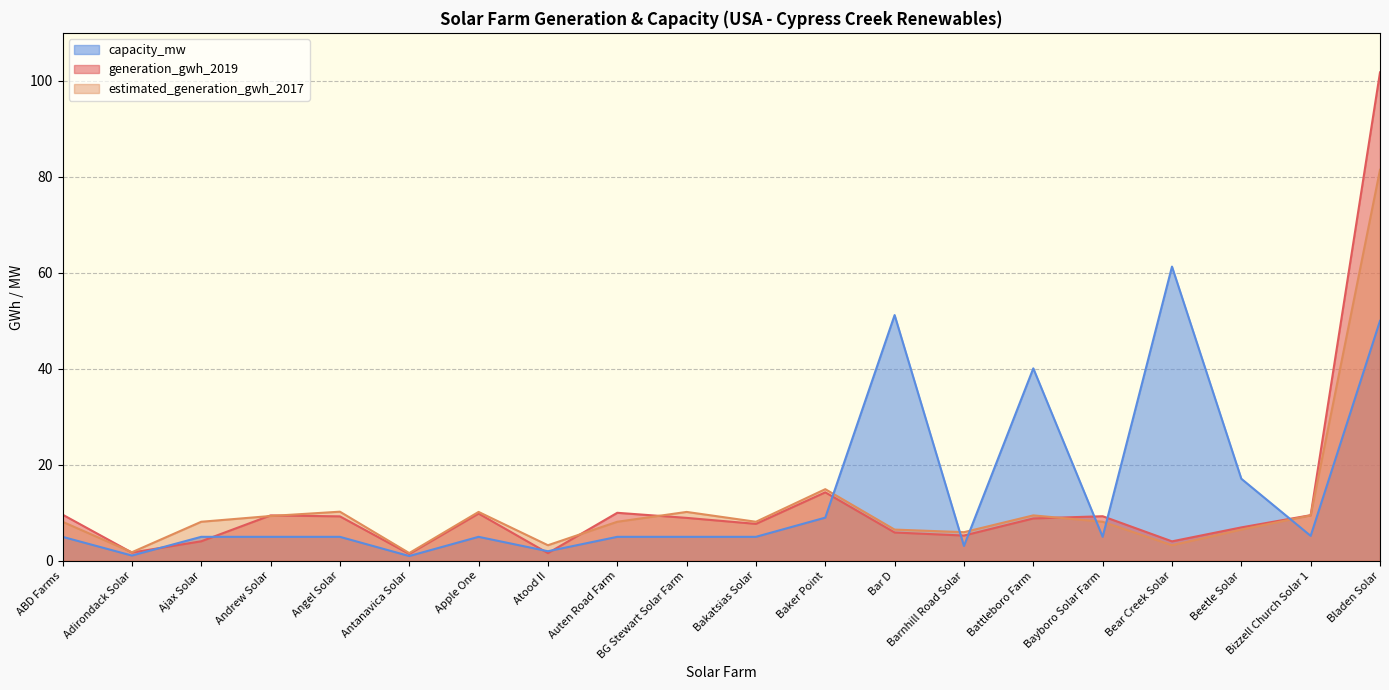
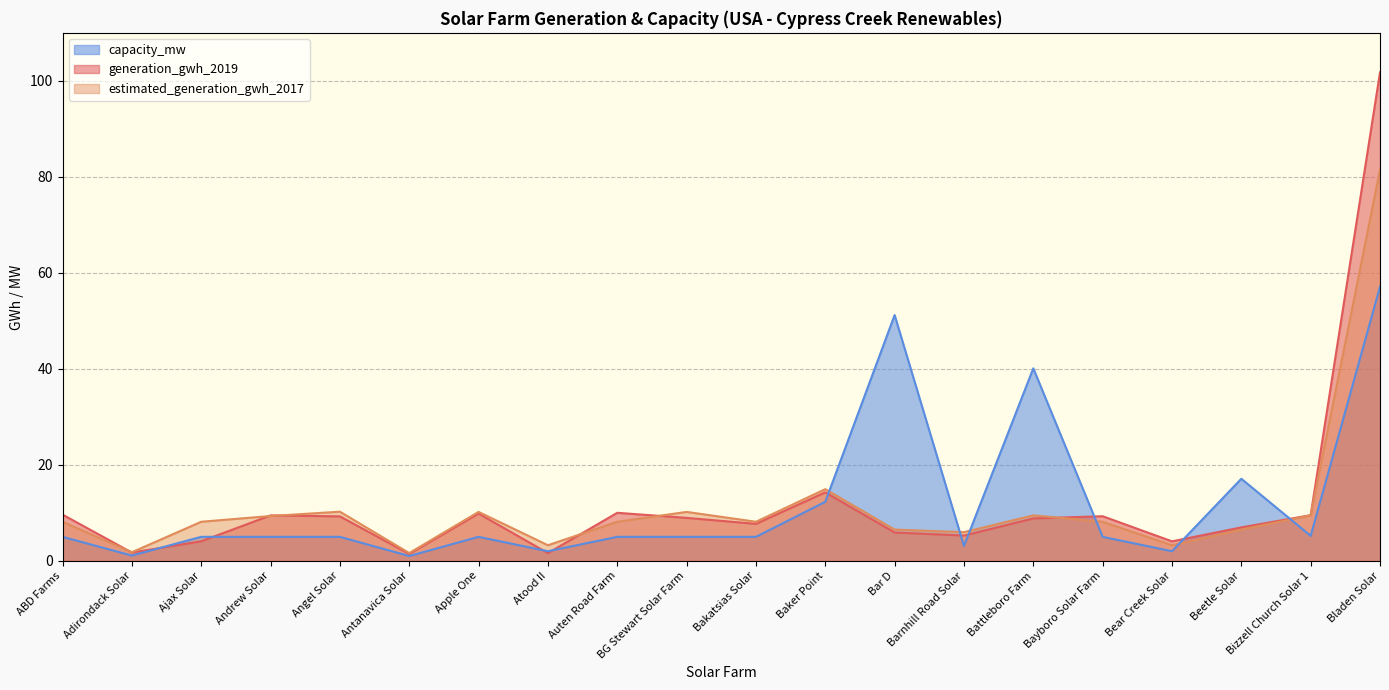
  {
    "capacity_mw": {
      "ABD Farms": 5,
      "Adirondack Solar": 1,
      "Ajax Solar": 5,
      "Andrew Solar": 5,
      "Angel Solar": 5,
      "Apple One": 5,
      "Auten Road Farm": 5,
      "BG Stewart Solar Farm": 5,
      "Bakatsias Solar": 5,
-     "Baker Point": 9,
+     "Baker Point": 12,
      "Bar D": 51,
      "Barnhill Road Solar": 3,
      "Battleboro Farm": 40,
      "Bayboro Solar Farm": 5,
-     "Bear Creek Solar": 61,
+     "Bear Creek Solar": 2,
      "Beetle Solar": 17,
      "Bizzell Church Solar 1": 5,
-     "Bladen Solar": 50
+     "Bladen Solar": 57
    }
  }
